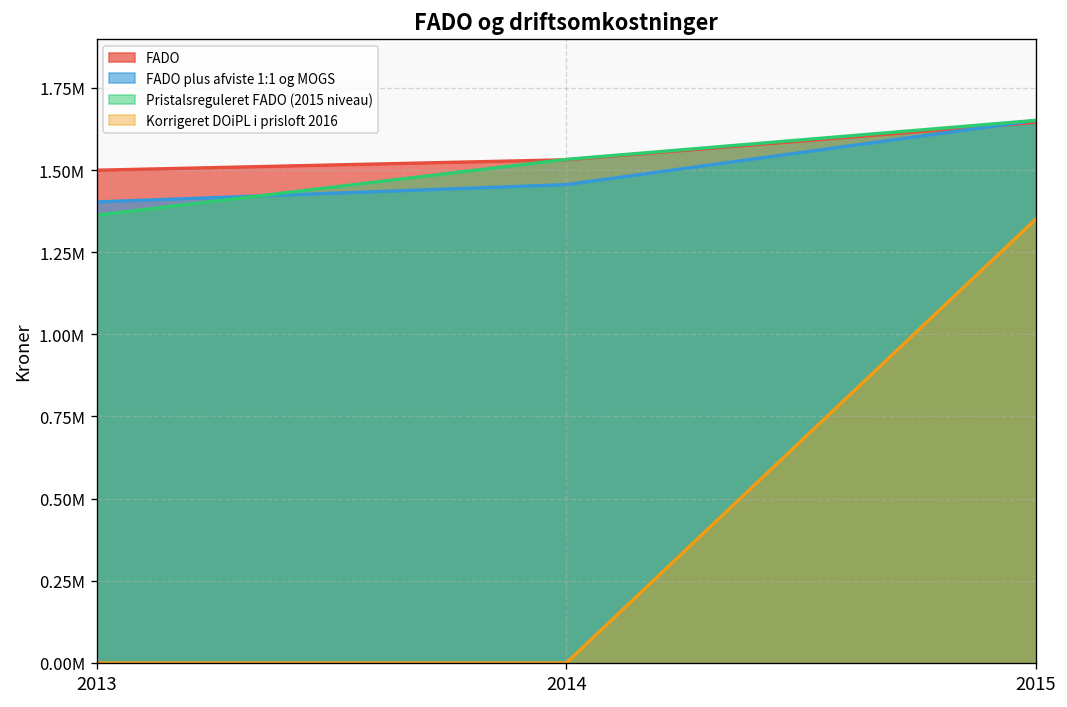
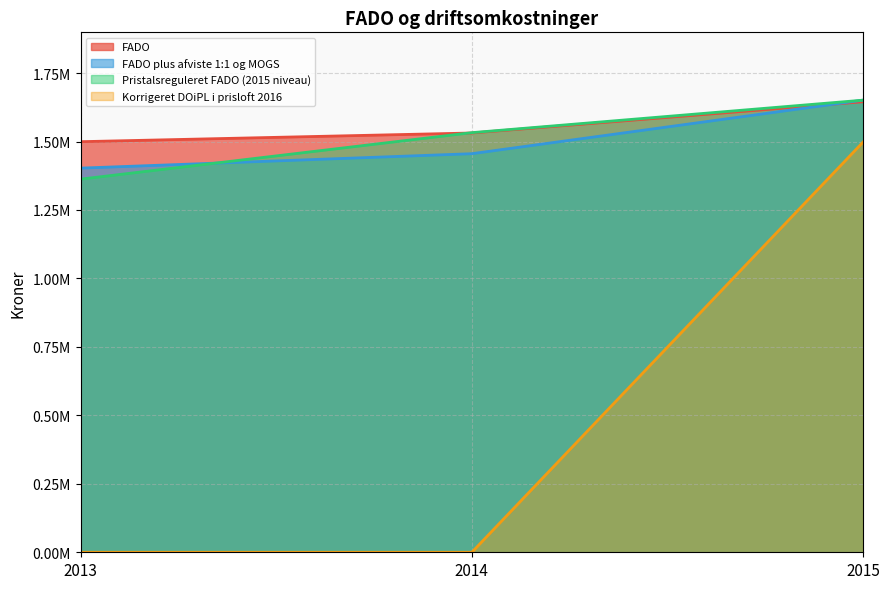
  {
    "FADO": {
      "2013": 1500000
    },
    "FADO plus afviste 1:1 og MOGS": {
      "2013": 1400000,
      "2014": 1460000
    },
    "Pristalsreguleret FADO (2015 niveau)": {
      "2013": 1360000
    },
    "Korrigeret DOiPL i prisloft 2016": {
      "2013": 0,
      "2014": 0,
-     "2015": 1350000
+     "2015": 1500000
    }
  }
